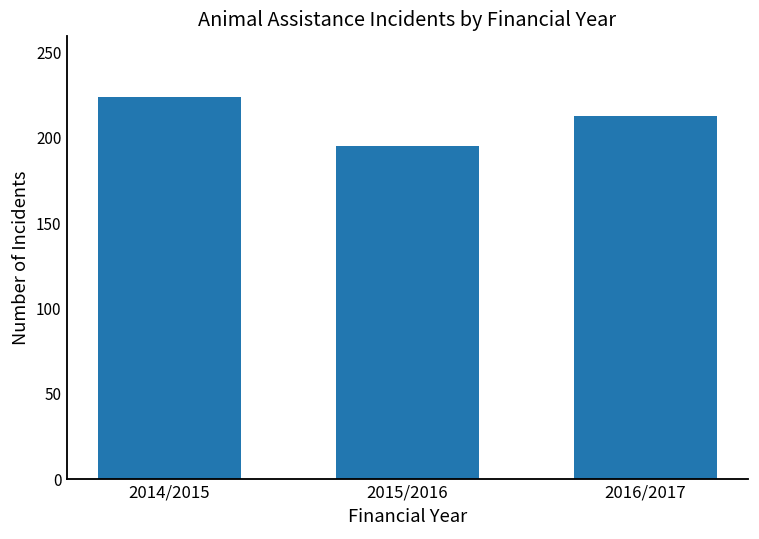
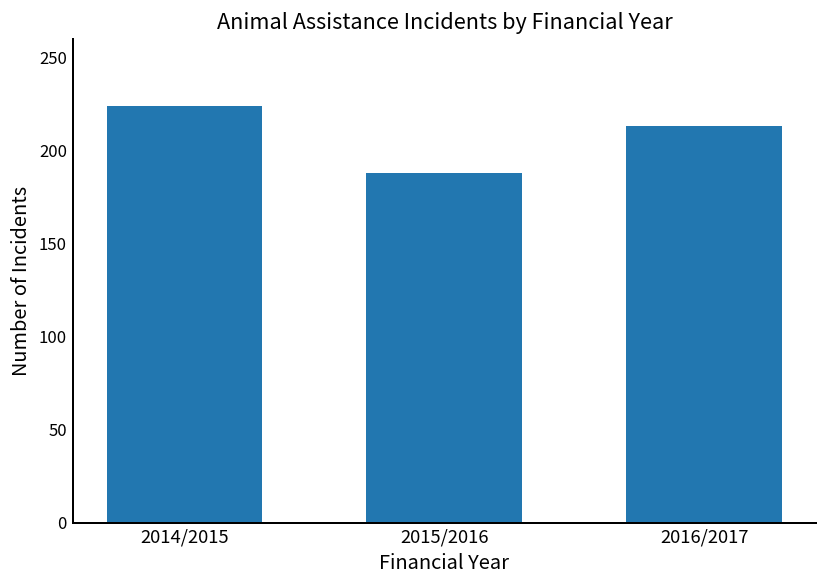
  {
    "2014/2015": 224,
-   "2015/2016": 195,
+   "2015/2016": 188,
    "2016/2017": 213
  }
